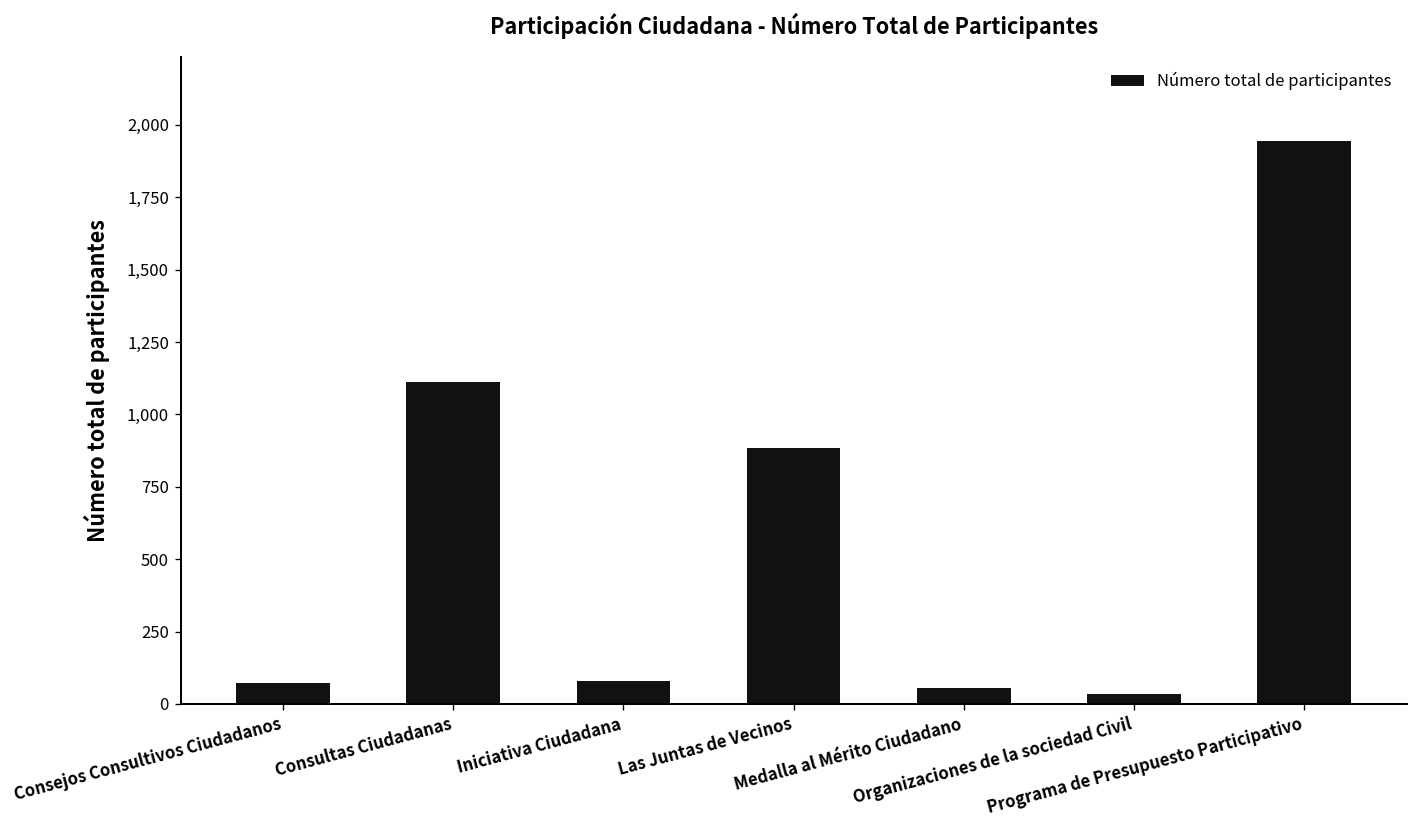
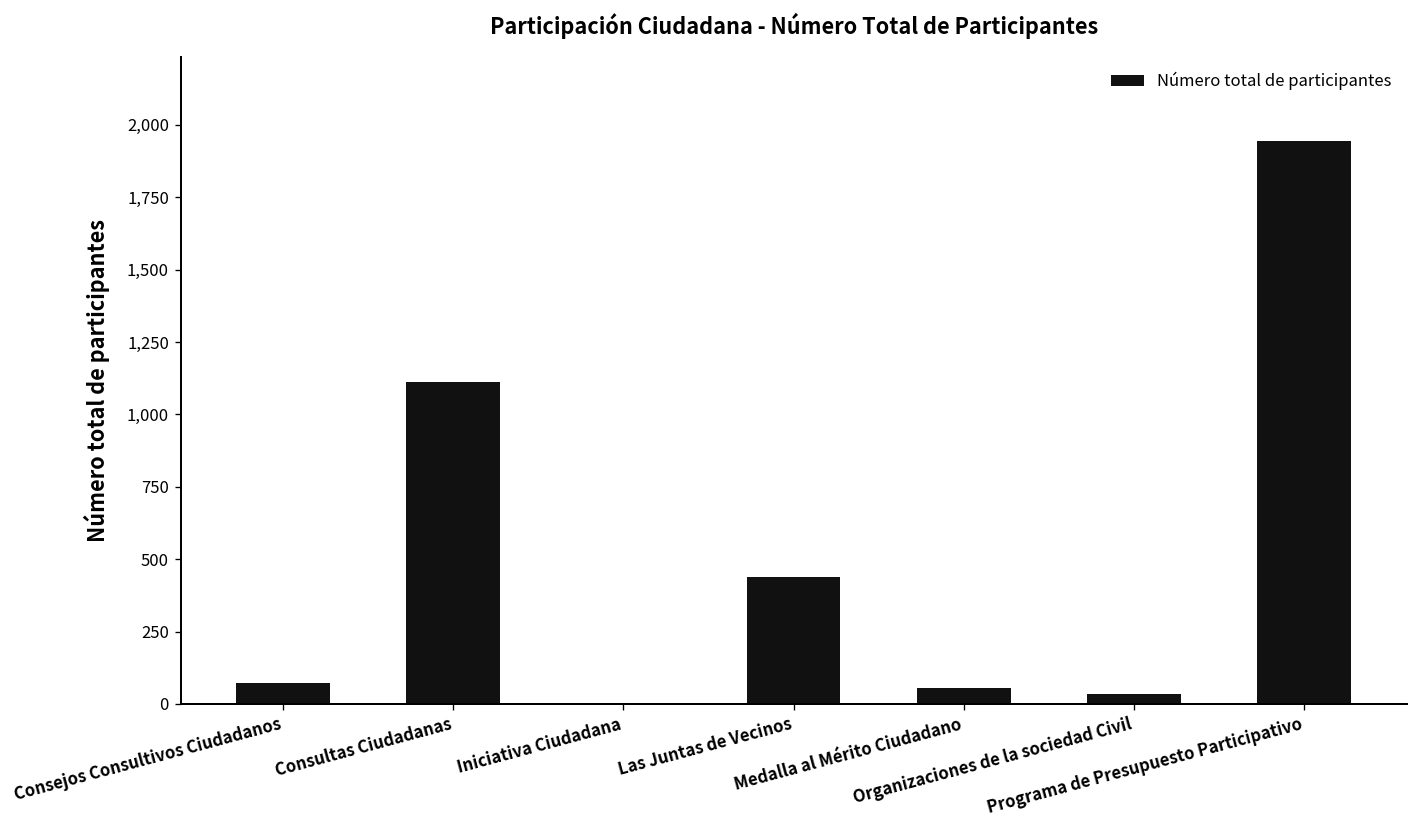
  {
    "Consejos Consultivos Ciudadanos": "70",
    "Consultas Ciudadanas": "1,110",
-   "Iniciativa Ciudadana": "80",
-   "Las Juntas de Vecinos": "890",
+   "Iniciativa Ciudadana": "0",
+   "Las Juntas de Vecinos": "440",
    "Medalla al Mérito Ciudadano": "60",
    "Organizaciones de la sociedad Civil": "40",
    "Programa de Presupuesto Participativo": "1,940"
  }
